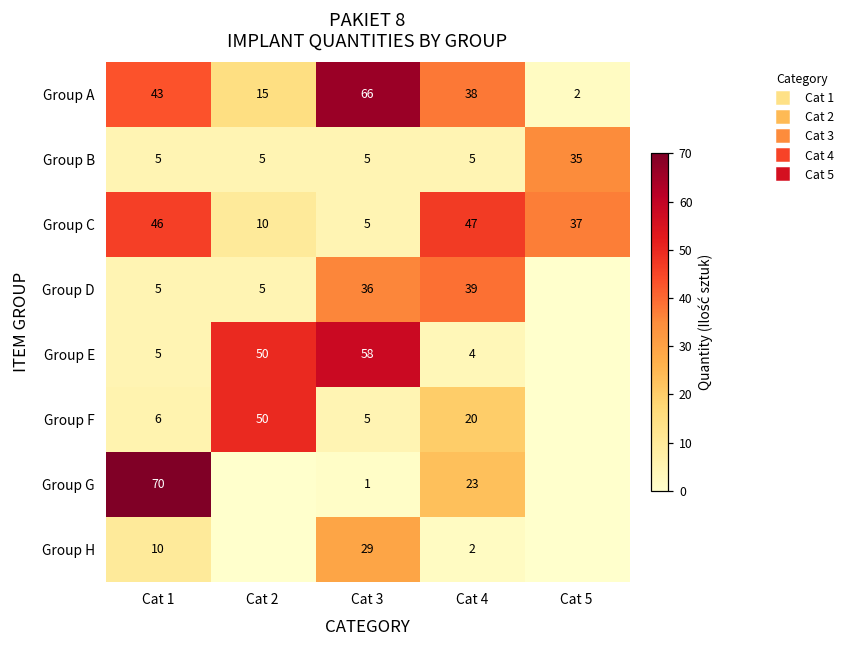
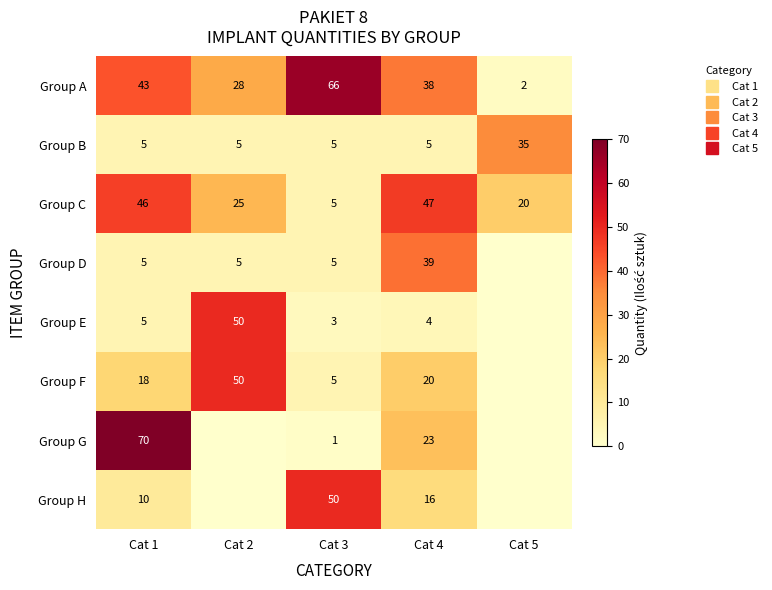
  {
    "Group A": {
      "Cat 1": 43,
-     "Cat 2": 15,
+     "Cat 2": 28,
      "Cat 3": 66,
      "Cat 4": 38,
      "Cat 5": 2
    },
    "Group B": {
      "Cat 1": 5,
      "Cat 2": 5,
      "Cat 3": 5,
      "Cat 4": 5,
      "Cat 5": 35
    },
    "Group C": {
      "Cat 1": 46,
-     "Cat 2": 10,
+     "Cat 2": 25,
      "Cat 3": 5,
      "Cat 4": 47,
-     "Cat 5": 37
+     "Cat 5": 20
    },
    "Group D": {
      "Cat 1": 5,
      "Cat 2": 5,
-     "Cat 3": 36,
+     "Cat 3": 5,
      "Cat 4": 39
    },
    "Group E": {
      "Cat 1": 5,
      "Cat 2": 50,
-     "Cat 3": 58,
+     "Cat 3": 3,
      "Cat 4": 4
    },
    "Group F": {
-     "Cat 1": 6,
+     "Cat 1": 18,
      "Cat 2": 50,
      "Cat 3": 5,
      "Cat 4": 20
    },
    "Group G": {
      "Cat 1": 70,
      "Cat 3": 1,
      "Cat 4": 23
    },
    "Group H": {
      "Cat 1": 10,
-     "Cat 3": 29,
-     "Cat 4": 2
+     "Cat 3": 50,
+     "Cat 4": 16
    }
  }
